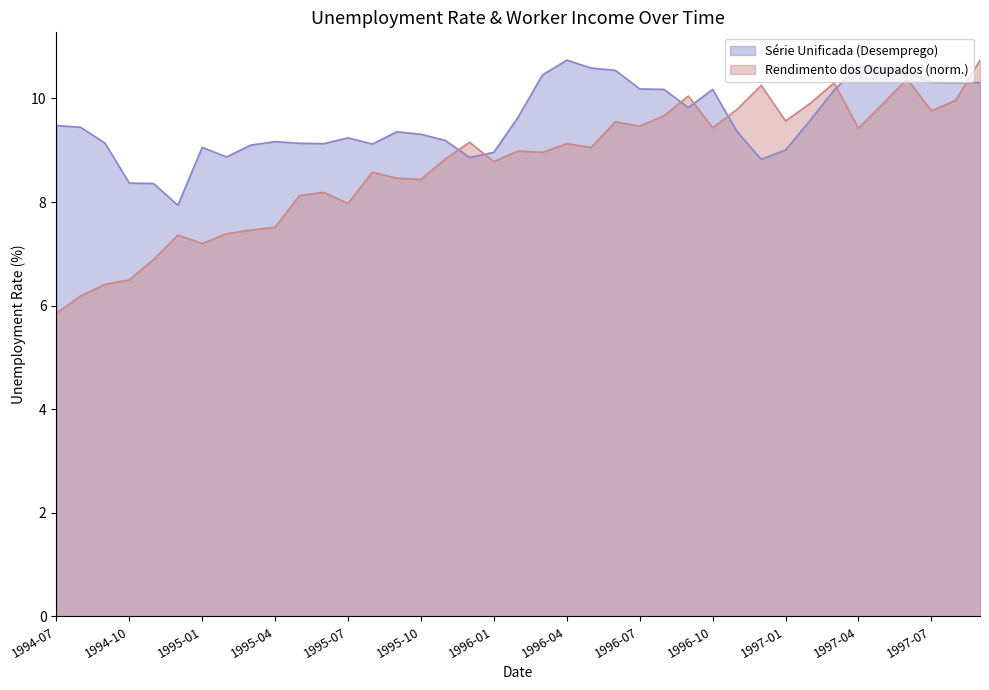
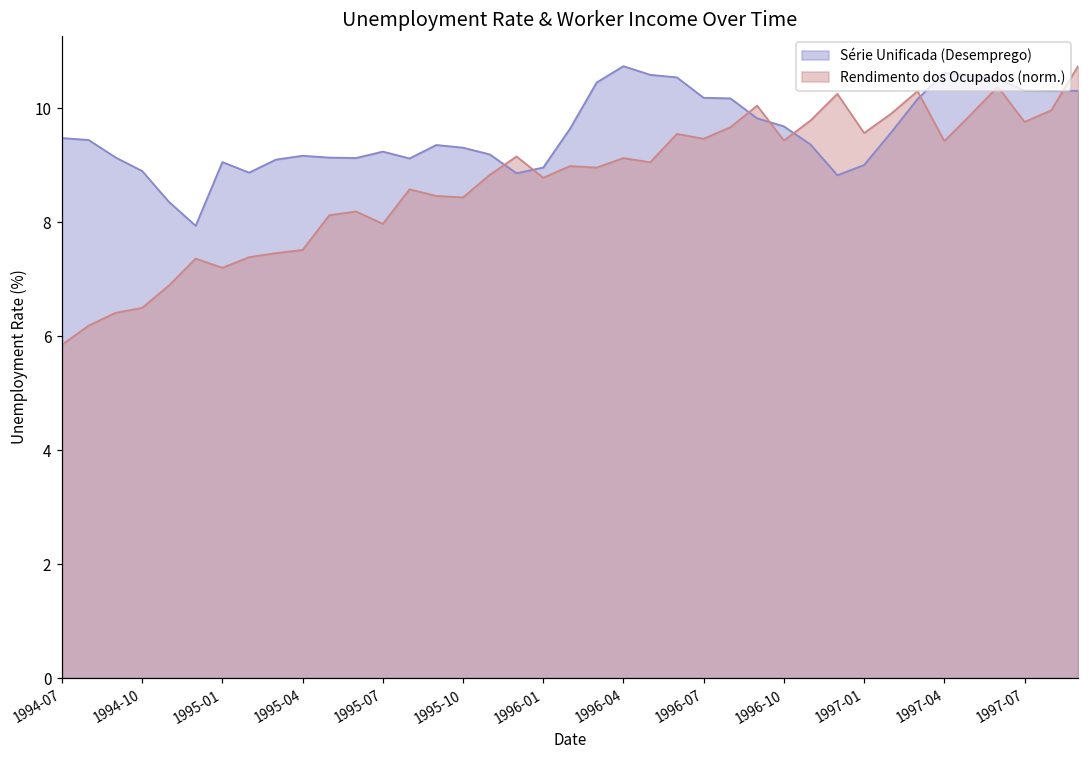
  {
    "Série Unificada (Desemprego)": {
      "1994-07": 9.5,
-     "1994-10": 8.4,
+     "1994-10": 8.9,
      "1995-01": 9.1,
      "1995-04": 9.2,
      "1995-07": 9.2,
      "1995-10": 9.3,
      "1996-01": 9.0,
      "1996-04": 10.7,
      "1996-07": 10.2,
-     "1996-10": 10.2,
+     "1996-10": 9.7,
      "1997-01": 9.0,
      "1997-07": 10.3
    },
    "Rendimento dos Ocupados (norm.)": {
      "1994-07": 5.9,
      "1994-10": 6.5,
      "1995-01": 7.2,
      "1995-04": 7.5,
      "1995-07": 8.0,
      "1995-10": 8.4,
      "1996-01": 8.8,
      "1996-04": 9.1,
      "1996-07": 9.5,
      "1996-10": 9.4,
      "1997-01": 9.6,
      "1997-04": 9.4,
      "1997-07": 9.8
    }
  }
